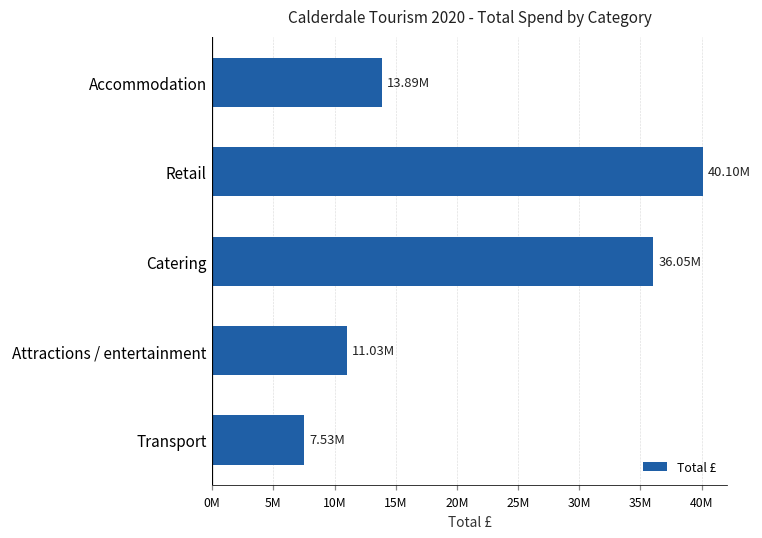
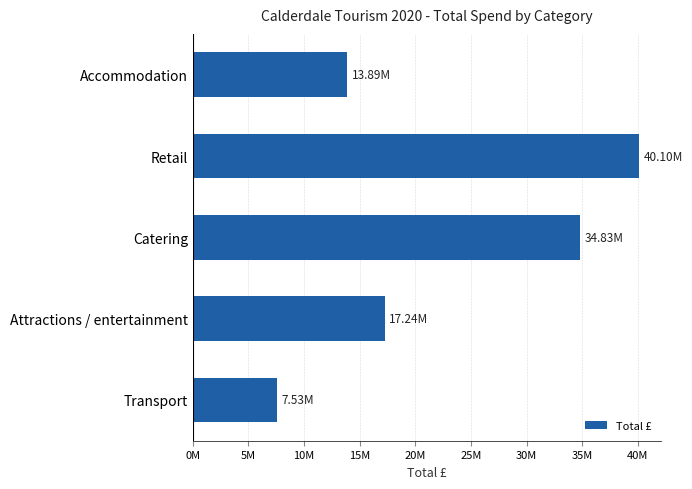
  {
    "Accommodation": "13.89M",
    "Retail": "40.10M",
-   "Catering": "36.05M",
-   "Attractions / entertainment": "11.03M",
+   "Catering": "34.83M",
+   "Attractions / entertainment": "17.24M",
    "Transport": "7.53M"
  }
